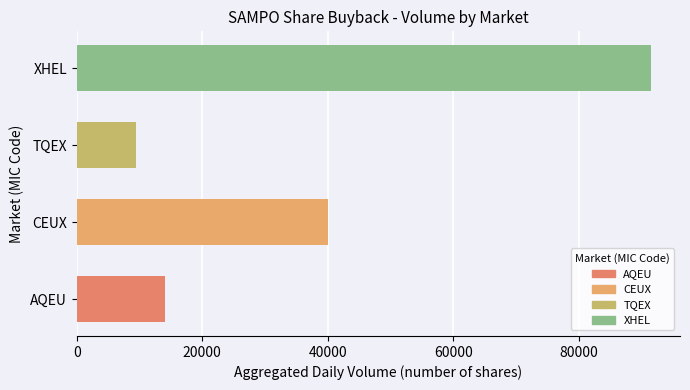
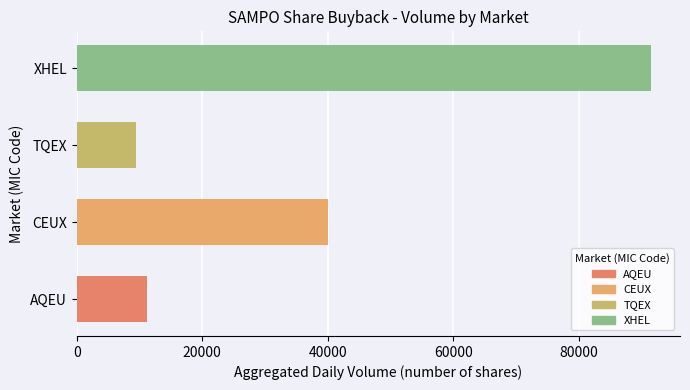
  {
    "XHEL": 92000,
    "TQEX": 9000,
    "CEUX": 40000,
-   "AQEU": 14000
+   "AQEU": 11000
  }
